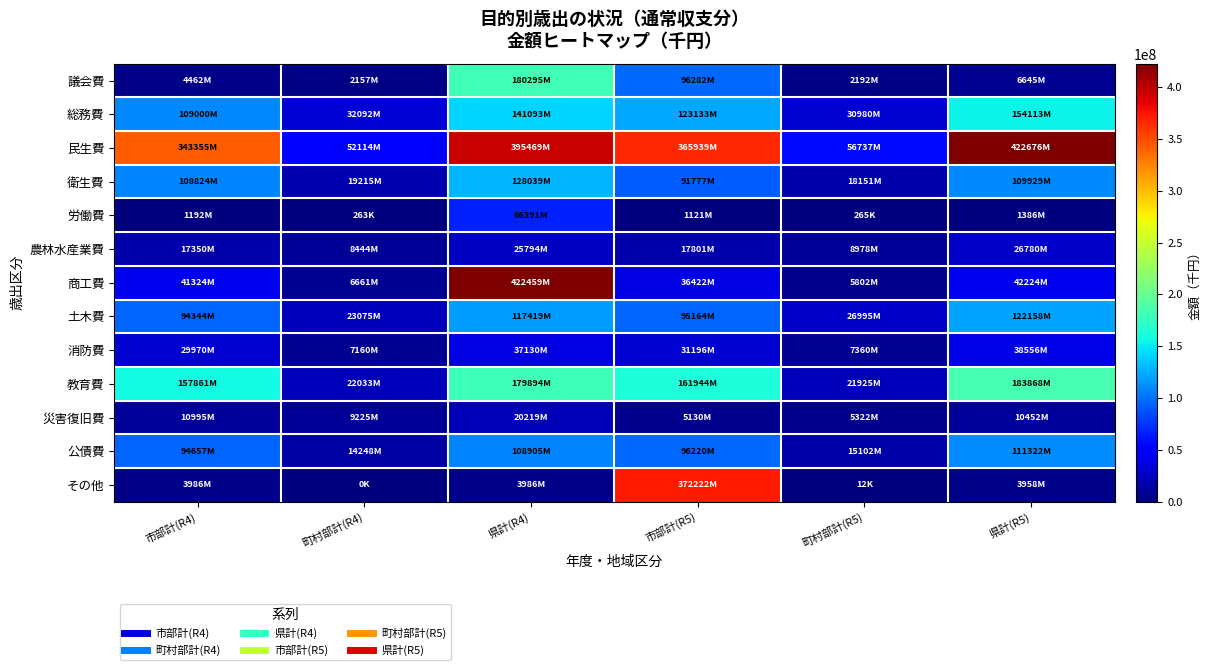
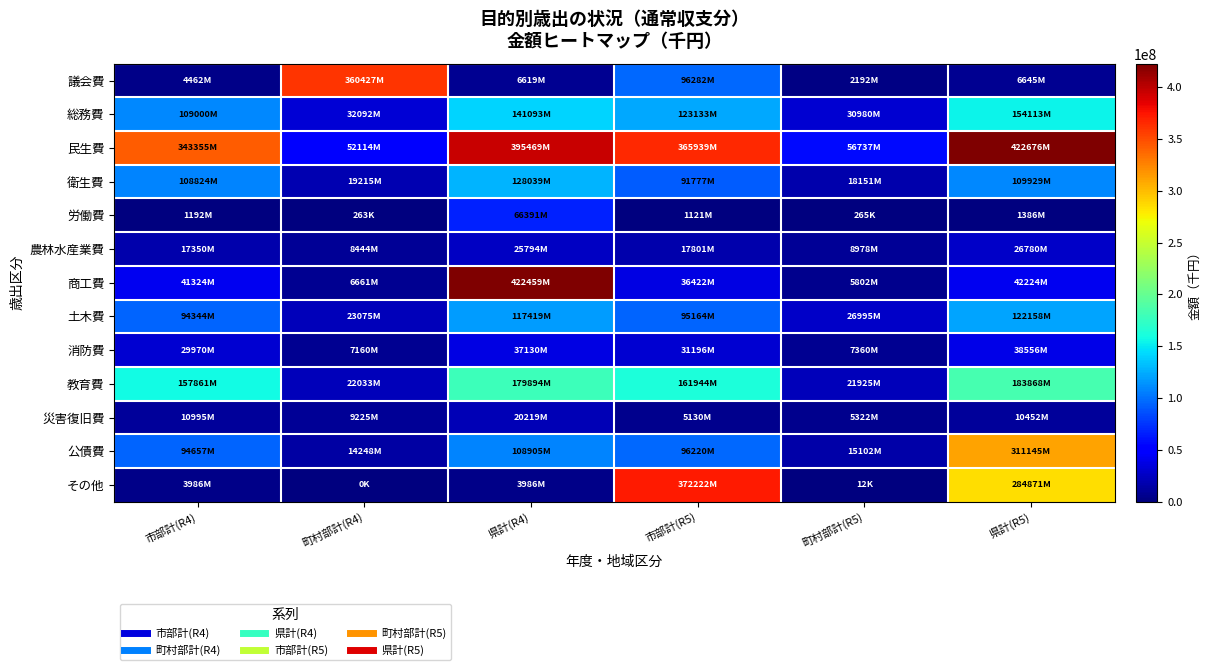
  {
    "議会費": {
      "市部計(R4)": "4462M",
-     "町村部計(R4)": "2157M",
-     "県計(R4)": "180295M",
+     "町村部計(R4)": "360427M",
+     "県計(R4)": "6619M",
      "市部計(R5)": "96282M",
      "町村部計(R5)": "2192M",
      "県計(R5)": "6645M"
    },
    "総務費": {
      "市部計(R4)": "109000M",
      "町村部計(R4)": "32092M",
      "県計(R4)": "141093M",
      "市部計(R5)": "123133M",
      "町村部計(R5)": "30980M",
      "県計(R5)": "154113M"
    },
    "民生費": {
      "市部計(R4)": "343355M",
      "町村部計(R4)": "52114M",
      "県計(R4)": "395469M",
      "市部計(R5)": "365939M",
      "町村部計(R5)": "56737M",
      "県計(R5)": "422676M"
    },
    "衛生費": {
      "市部計(R4)": "108824M",
      "町村部計(R4)": "19215M",
      "県計(R4)": "128039M",
      "市部計(R5)": "91777M",
      "町村部計(R5)": "18151M",
      "県計(R5)": "109929M"
    },
    "労働費": {
      "市部計(R4)": "1192M",
      "町村部計(R4)": "263K",
      "県計(R4)": "66391M",
      "市部計(R5)": "1121M",
      "町村部計(R5)": "265K",
      "県計(R5)": "1386M"
    },
    "農林水産業費": {
      "市部計(R4)": "17350M",
      "町村部計(R4)": "8444M",
      "県計(R4)": "25794M",
      "市部計(R5)": "17801M",
      "町村部計(R5)": "8978M",
      "県計(R5)": "26780M"
    },
    "商工費": {
      "市部計(R4)": "41324M",
      "町村部計(R4)": "6661M",
      "県計(R4)": "422459M",
      "市部計(R5)": "36422M",
      "町村部計(R5)": "5802M",
      "県計(R5)": "42224M"
    },
    "土木費": {
      "市部計(R4)": "94344M",
      "町村部計(R4)": "23075M",
      "県計(R4)": "117419M",
      "市部計(R5)": "95164M",
      "町村部計(R5)": "26995M",
      "県計(R5)": "122158M"
    },
    "消防費": {
      "市部計(R4)": "29970M",
      "町村部計(R4)": "7160M",
      "県計(R4)": "37130M",
      "市部計(R5)": "31196M",
      "町村部計(R5)": "7360M",
      "県計(R5)": "38556M"
    },
    "教育費": {
      "市部計(R4)": "157861M",
      "町村部計(R4)": "22033M",
      "県計(R4)": "179894M",
      "市部計(R5)": "161944M",
      "町村部計(R5)": "21925M",
      "県計(R5)": "183868M"
    },
    "災害復旧費": {
      "市部計(R4)": "10995M",
      "町村部計(R4)": "9225M",
      "県計(R4)": "20219M",
      "市部計(R5)": "5130M",
      "町村部計(R5)": "5322M",
      "県計(R5)": "10452M"
    },
    "公債費": {
      "市部計(R4)": "94657M",
      "町村部計(R4)": "14248M",
      "県計(R4)": "108905M",
      "市部計(R5)": "96220M",
      "町村部計(R5)": "15102M",
-     "県計(R5)": "111322M"
+     "県計(R5)": "311145M"
    },
    "その他": {
      "市部計(R4)": "3986M",
      "町村部計(R4)": "0K",
      "県計(R4)": "3986M",
      "市部計(R5)": "372222M",
      "町村部計(R5)": "12K",
-     "県計(R5)": "3958M"
+     "県計(R5)": "284871M"
    }
  }
